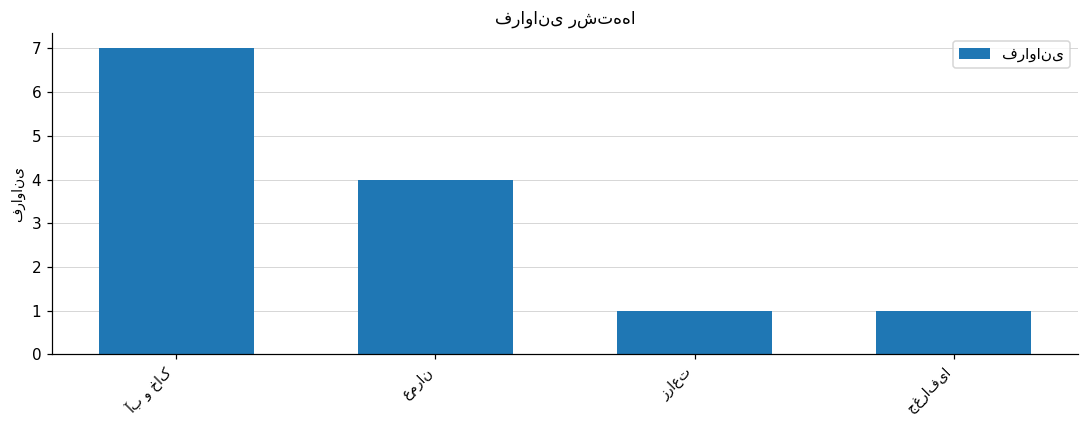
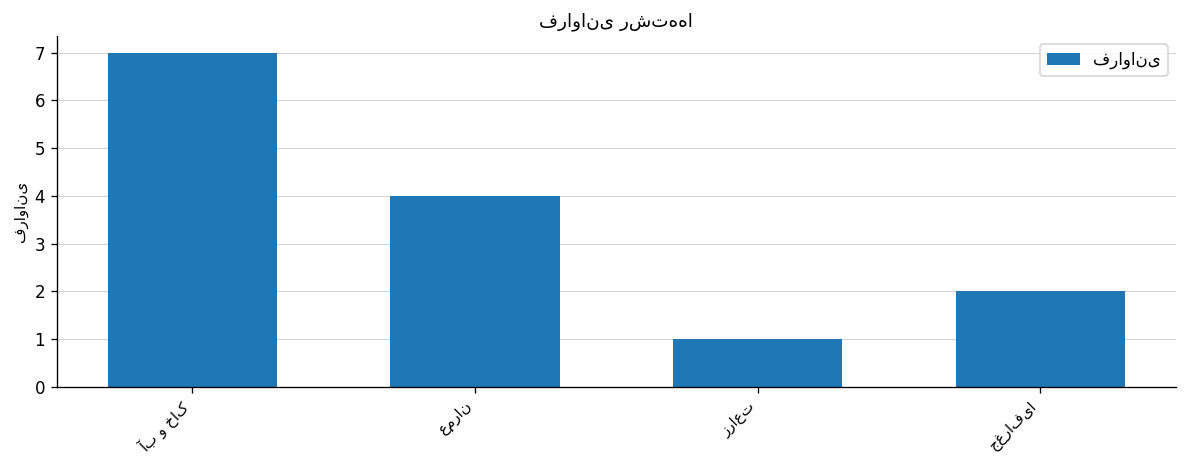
  {
    "آب و خاک": 7,
    "عمران": 4,
    "زراعت": 1,
-   "جغرافیا": 1
+   "جغرافیا": 2
  }
